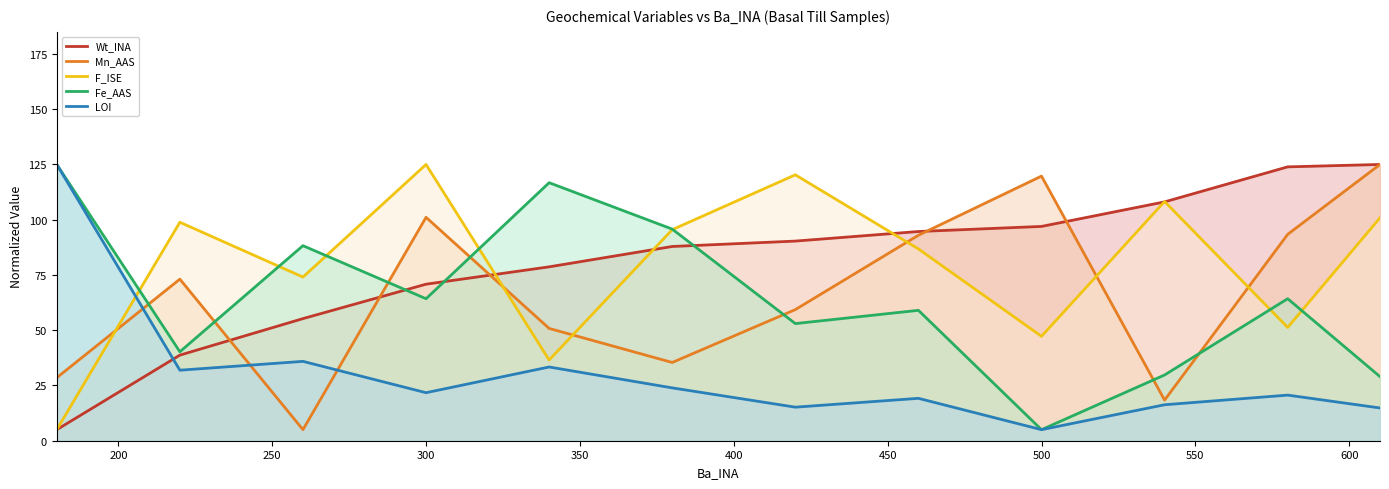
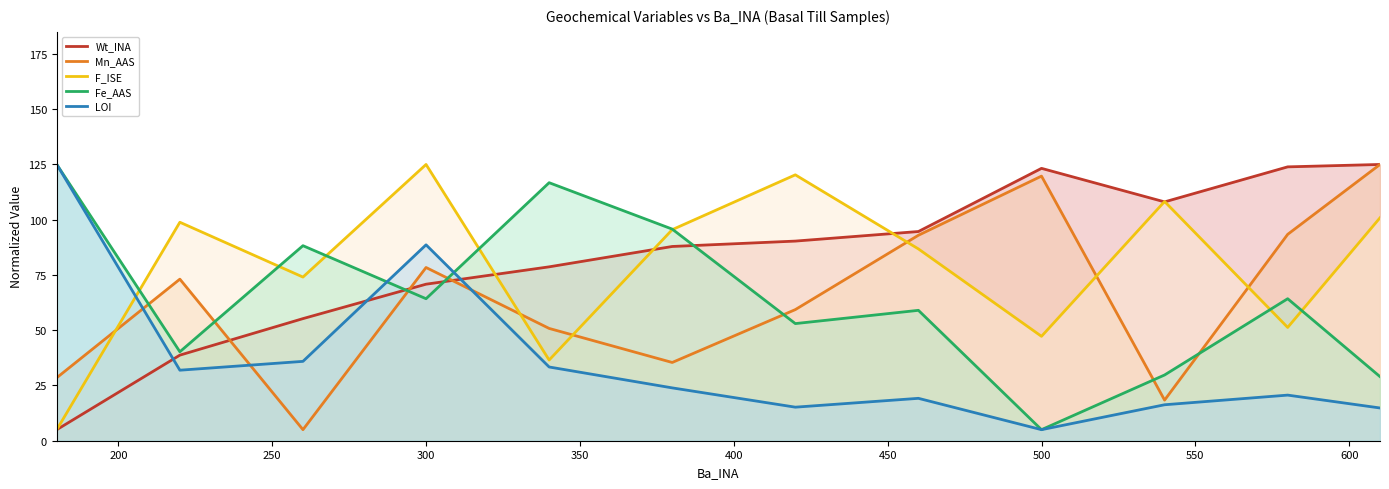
  {
    "Wt_INA": {
      "300": 71,
-     "500": 97
+     "500": 123
    },
    "Mn_AAS": {
-     "300": 101,
+     "300": 78,
      "500": 120
    },
    "F_ISE": {
      "300": 125,
      "500": 47
    },
    "Fe_AAS": {
      "300": 64
    },
    "LOI": {
-     "300": 22
+     "300": 89
    }
  }
